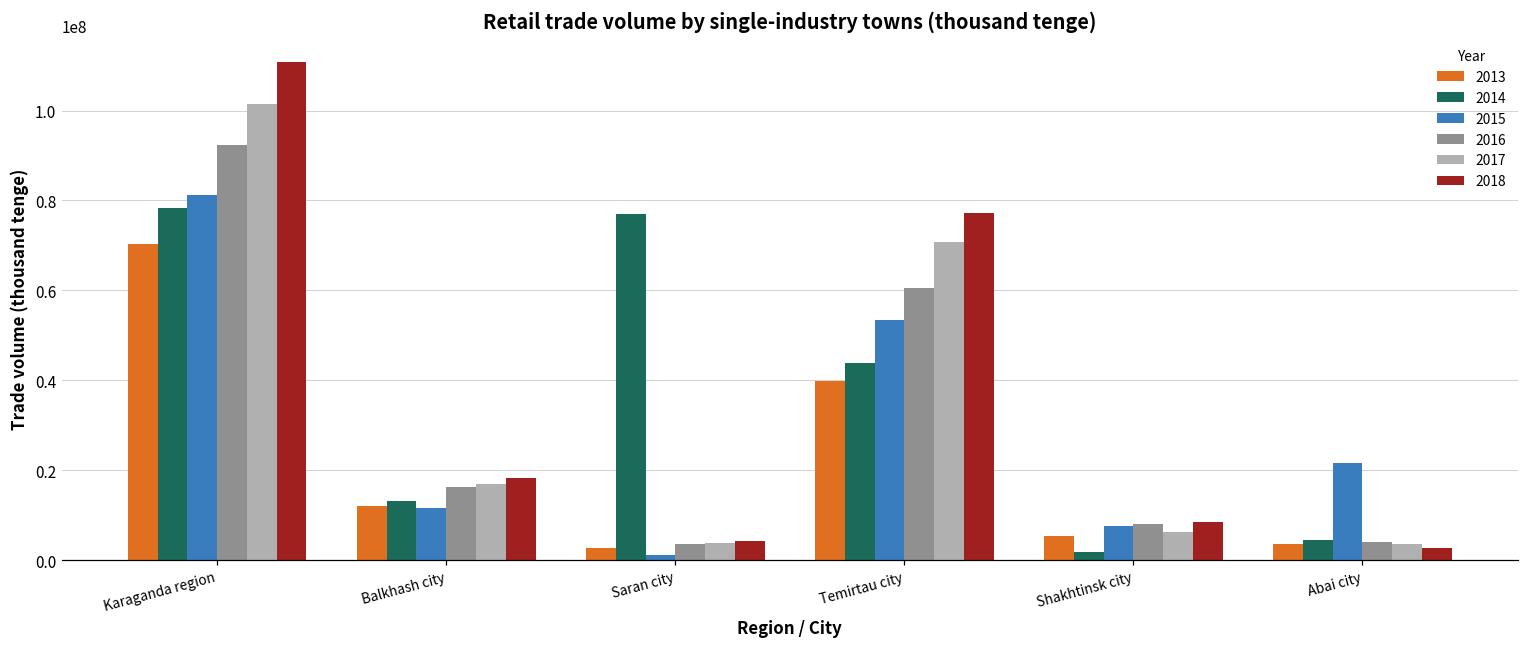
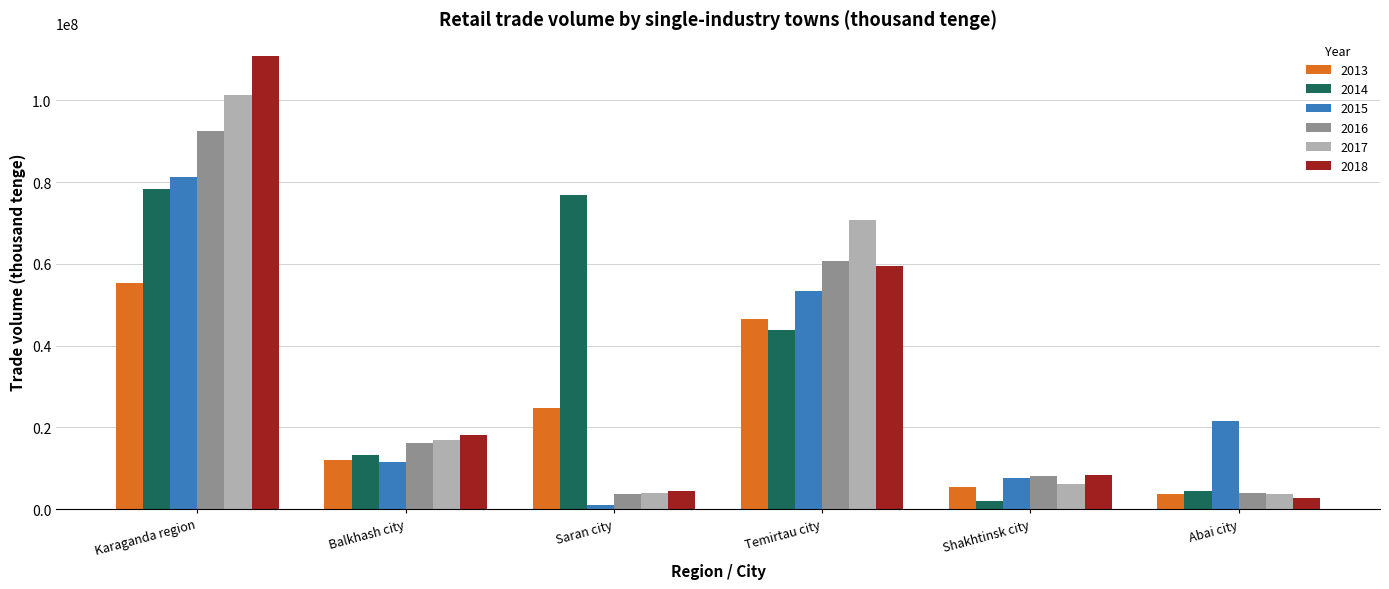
  {
    "2013": {
-     "Karaganda region": 70000000,
+     "Karaganda region": 55000000,
      "Balkhash city": 12000000,
-     "Saran city": 3000000,
-     "Temirtau city": 40000000,
+     "Saran city": 25000000,
+     "Temirtau city": 47000000,
      "Shakhtinsk city": 5000000,
      "Abai city": 4000000
    },
    "2014": {
      "Karaganda region": 78000000,
      "Balkhash city": 13000000,
      "Saran city": 77000000,
      "Temirtau city": 44000000,
      "Shakhtinsk city": 2000000,
      "Abai city": 4000000
    },
    "2015": {
      "Karaganda region": 81000000,
      "Balkhash city": 12000000,
      "Saran city": 1000000,
      "Temirtau city": 53000000,
      "Shakhtinsk city": 8000000,
      "Abai city": 22000000
    },
    "2018": {
      "Karaganda region": 111000000,
      "Balkhash city": 18000000,
      "Saran city": 4000000,
-     "Temirtau city": 77000000,
+     "Temirtau city": 59000000,
      "Shakhtinsk city": 8000000,
      "Abai city": 3000000
    }
  }
